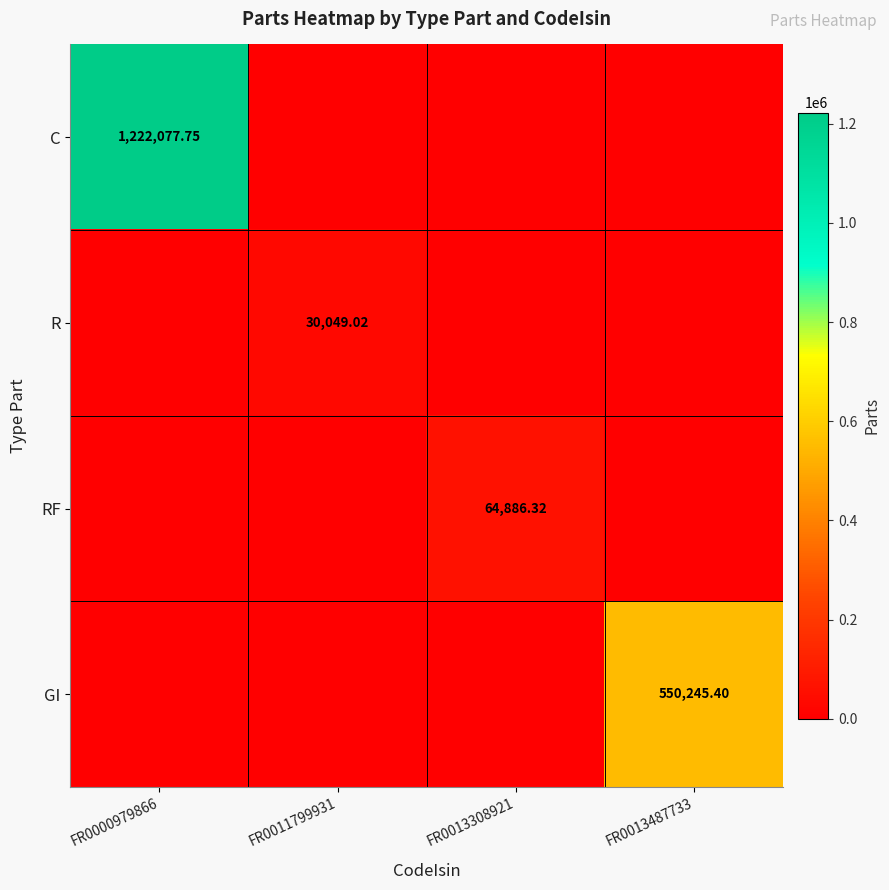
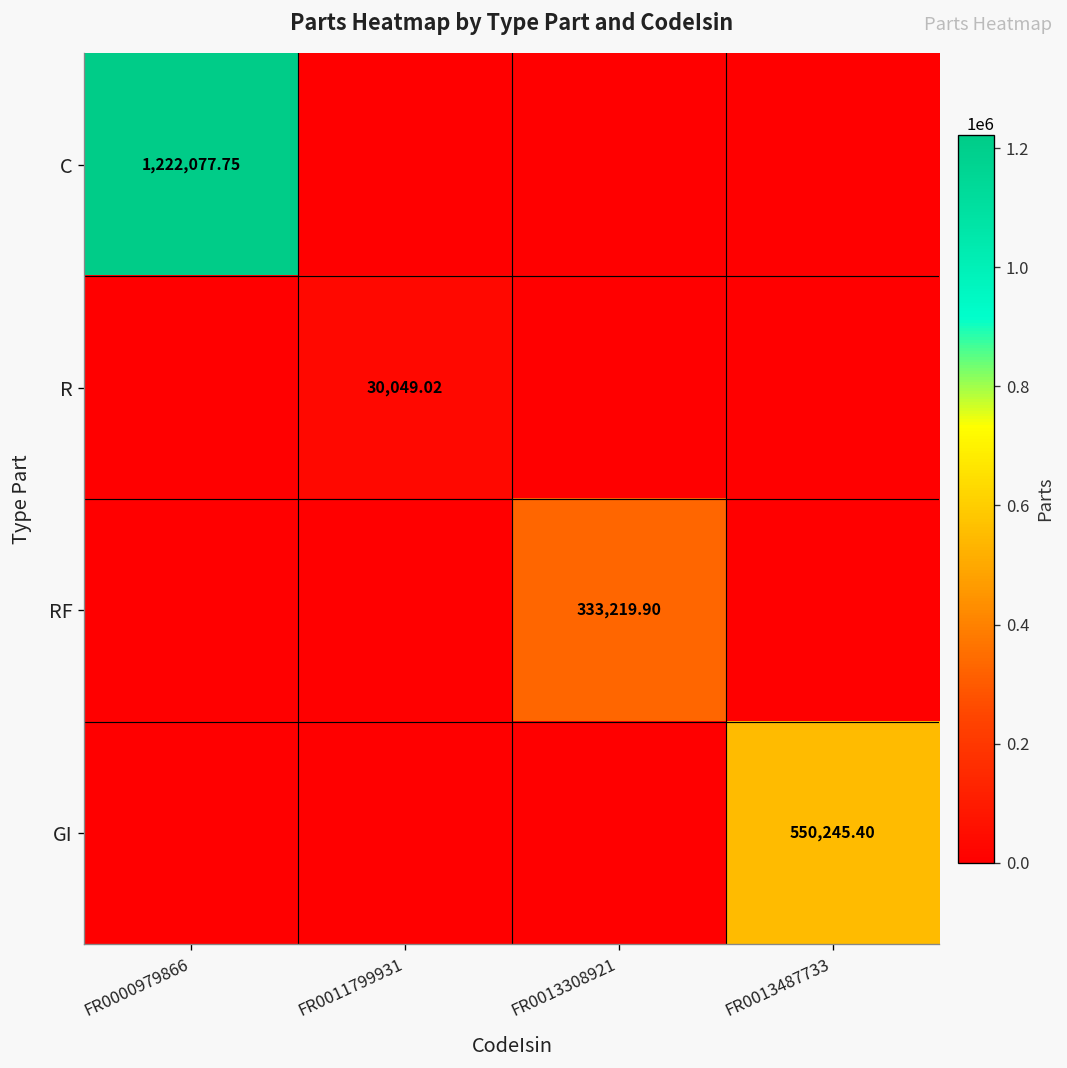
  {
    "C": {
      "FR0000979866": "1,222,077.75"
    },
    "R": {
      "FR0011799931": "30,049.02"
    },
    "RF": {
-     "FR0013308921": "64,886.32"
+     "FR0013308921": "333,219.90"
    },
    "GI": {
      "FR0013487733": "550,245.40"
    }
  }
